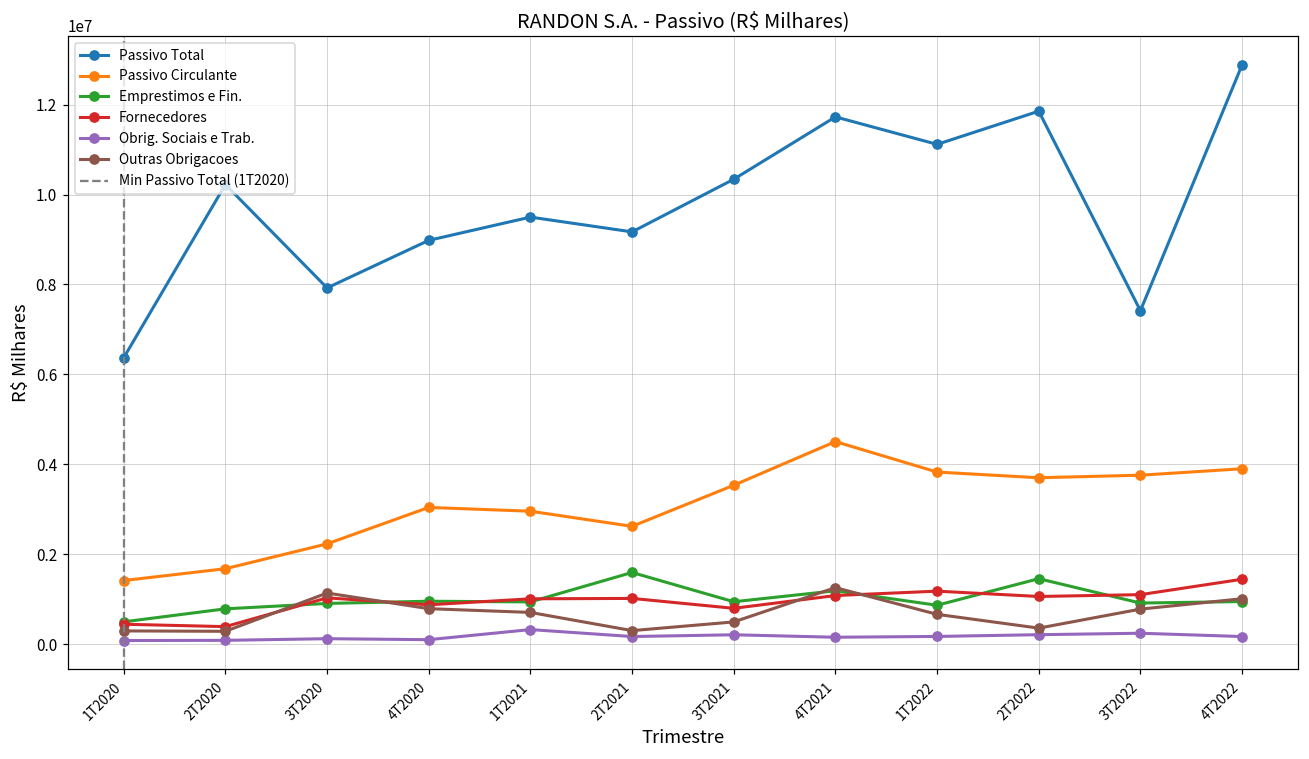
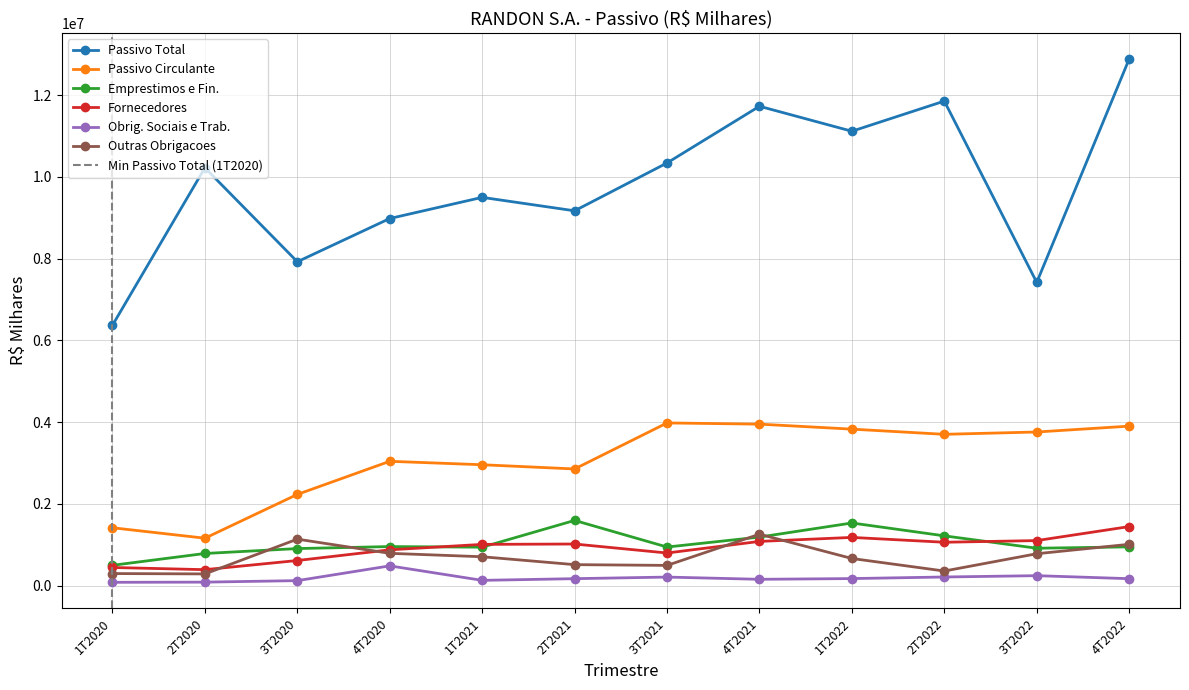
  {
    "Passivo Total": {
      "1T2020": 6400000,
      "3T2020": 7900000,
      "4T2020": 9000000,
      "1T2021": 9500000,
      "2T2021": 9200000,
      "3T2021": 10300000,
      "4T2021": 11700000,
      "1T2022": 11100000,
      "2T2022": 11900000,
      "3T2022": 7400000,
      "4T2022": 12900000
    },
    "Passivo Circulante": {
      "1T2020": 1400000,
-     "2T2020": 1700000,
+     "2T2020": 1200000,
      "3T2020": 2200000,
      "4T2020": 3000000,
      "1T2021": 3000000,
-     "2T2021": 2600000,
-     "3T2021": 3500000,
-     "4T2021": 4500000,
+     "2T2021": 2900000,
+     "3T2021": 4000000,
+     "4T2021": 3900000,
      "1T2022": 3800000,
      "2T2022": 3700000,
      "3T2022": 3800000,
      "4T2022": 3900000
    },
    "Emprestimos e Fin.": {
      "2T2020": 800000,
      "3T2020": 900000,
      "4T2020": 1000000,
      "1T2021": 900000,
      "2T2021": 1600000,
      "3T2021": 900000,
      "4T2021": 1200000,
-     "1T2022": 900000,
-     "2T2022": 1500000,
+     "1T2022": 1500000,
+     "2T2022": 1200000,
      "3T2022": 900000,
      "4T2022": 900000
    },
    "Fornecedores": {
      "2T2020": 400000,
-     "3T2020": 1000000,
+     "3T2020": 600000,
      "4T2020": 900000,
      "1T2021": 1000000,
      "2T2021": 1000000,
      "3T2021": 800000,
      "4T2021": 1100000,
      "1T2022": 1200000,
      "2T2022": 1100000,
      "3T2022": 1100000,
      "4T2022": 1400000
    },
    "Obrig. Sociais e Trab.": {
      "1T2020": 100000,
      "2T2020": 100000,
      "3T2020": 100000,
-     "4T2020": 100000,
-     "1T2021": 300000,
+     "4T2020": 500000,
+     "1T2021": 100000,
      "2T2021": 200000,
      "3T2021": 200000,
      "4T2021": 200000,
      "1T2022": 200000,
      "2T2022": 200000,
      "3T2022": 200000,
      "4T2022": 200000
    },
    "Outras Obrigacoes": {
      "1T2020": 300000,
      "2T2020": 300000,
      "3T2020": 1100000,
      "4T2020": 800000,
      "1T2021": 700000,
-     "2T2021": 300000,
+     "2T2021": 500000,
      "3T2021": 500000,
      "4T2021": 1300000,
      "1T2022": 700000,
      "2T2022": 400000,
      "3T2022": 800000,
      "4T2022": 1000000
    }
  }
